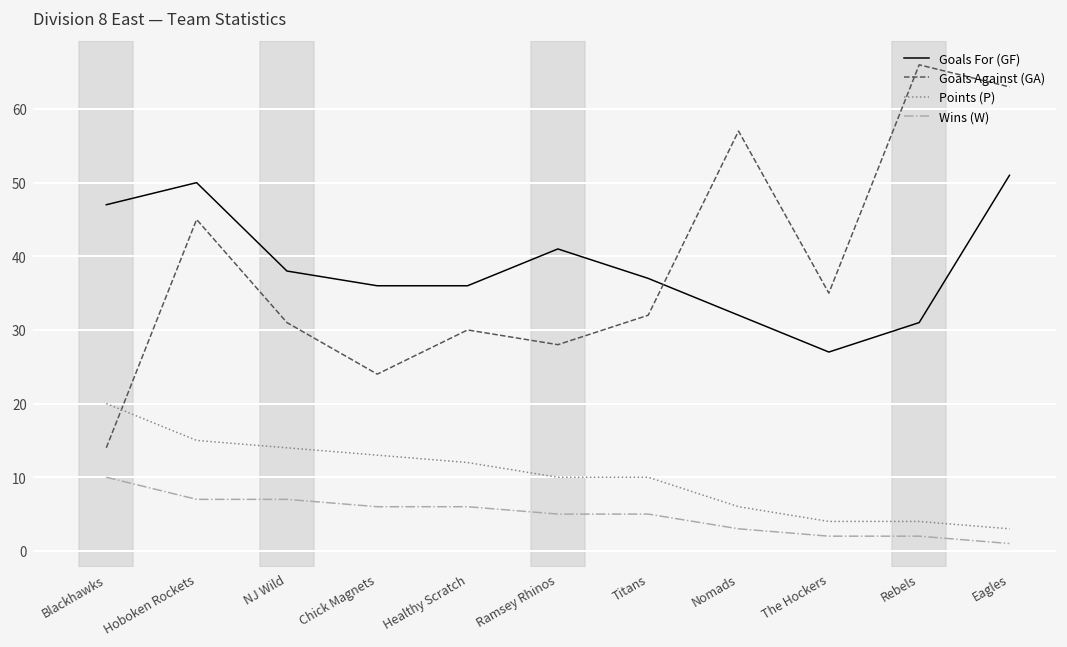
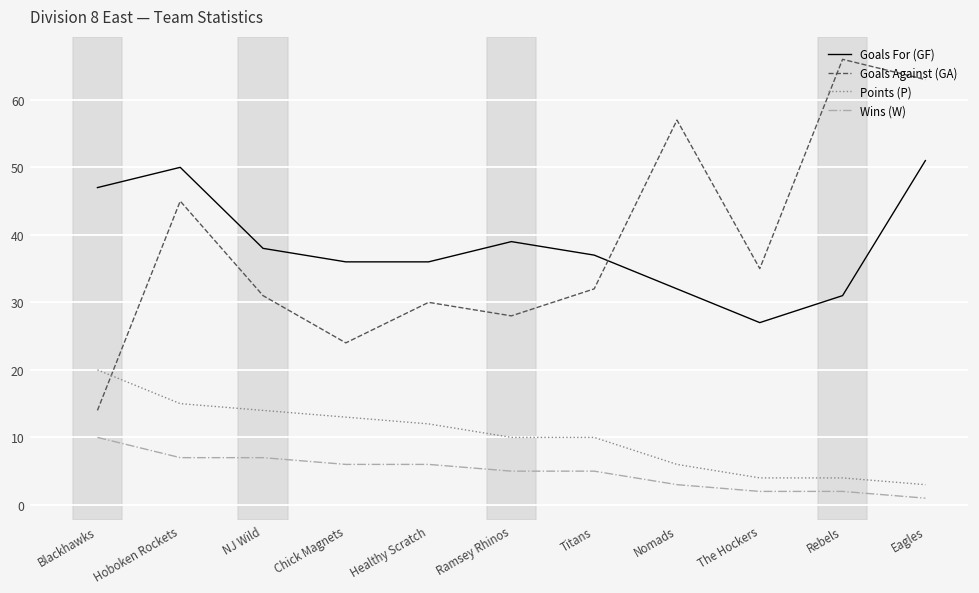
  {
    "Goals For (GF)": {
      "Blackhawks": 47,
      "Hoboken Rockets": 50,
      "NJ Wild": 38,
      "Chick Magnets": 36,
      "Healthy Scratch": 36,
-     "Ramsey Rhinos": 41,
+     "Ramsey Rhinos": 39,
      "Titans": 37,
      "Nomads": 32,
      "The Hockers": 27,
      "Rebels": 31,
      "Eagles": 51
    },
    "Goals Against (GA)": {
      "Blackhawks": 14,
      "Hoboken Rockets": 45,
      "NJ Wild": 31,
      "Chick Magnets": 24,
      "Healthy Scratch": 30,
      "Ramsey Rhinos": 28,
      "Titans": 32,
      "Nomads": 57,
      "The Hockers": 35,
      "Rebels": 66,
      "Eagles": 63
    }
  }
